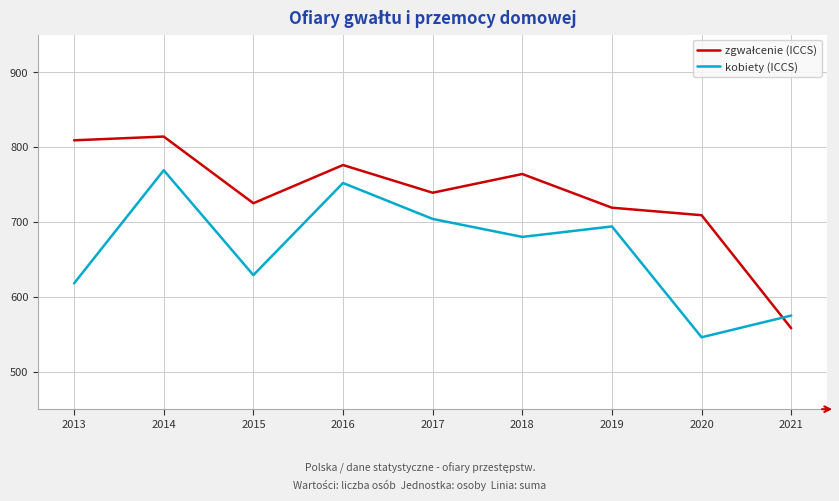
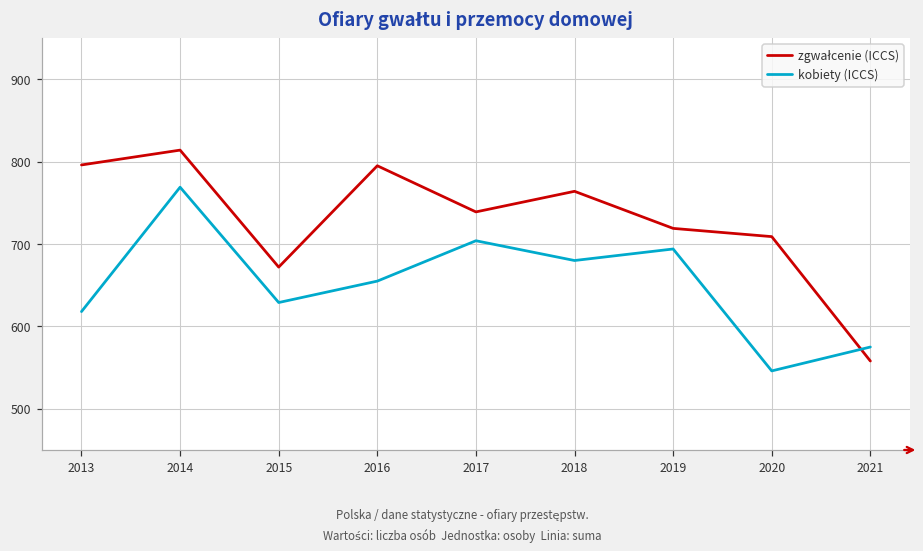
  {
    "zgwałcenie (ICCS)": {
-     "2013": 810,
+     "2013": 800,
      "2014": 810,
-     "2015": 730,
-     "2016": 780,
+     "2015": 670,
+     "2016": 800,
      "2017": 740,
      "2018": 760,
      "2019": 720,
      "2020": 710,
      "2021": 560
    },
    "kobiety (ICCS)": {
      "2013": 620,
      "2014": 770,
      "2015": 630,
-     "2016": 750,
+     "2016": 660,
      "2017": 700,
      "2018": 680,
      "2019": 690,
      "2020": 550,
      "2021": 580
    }
  }
